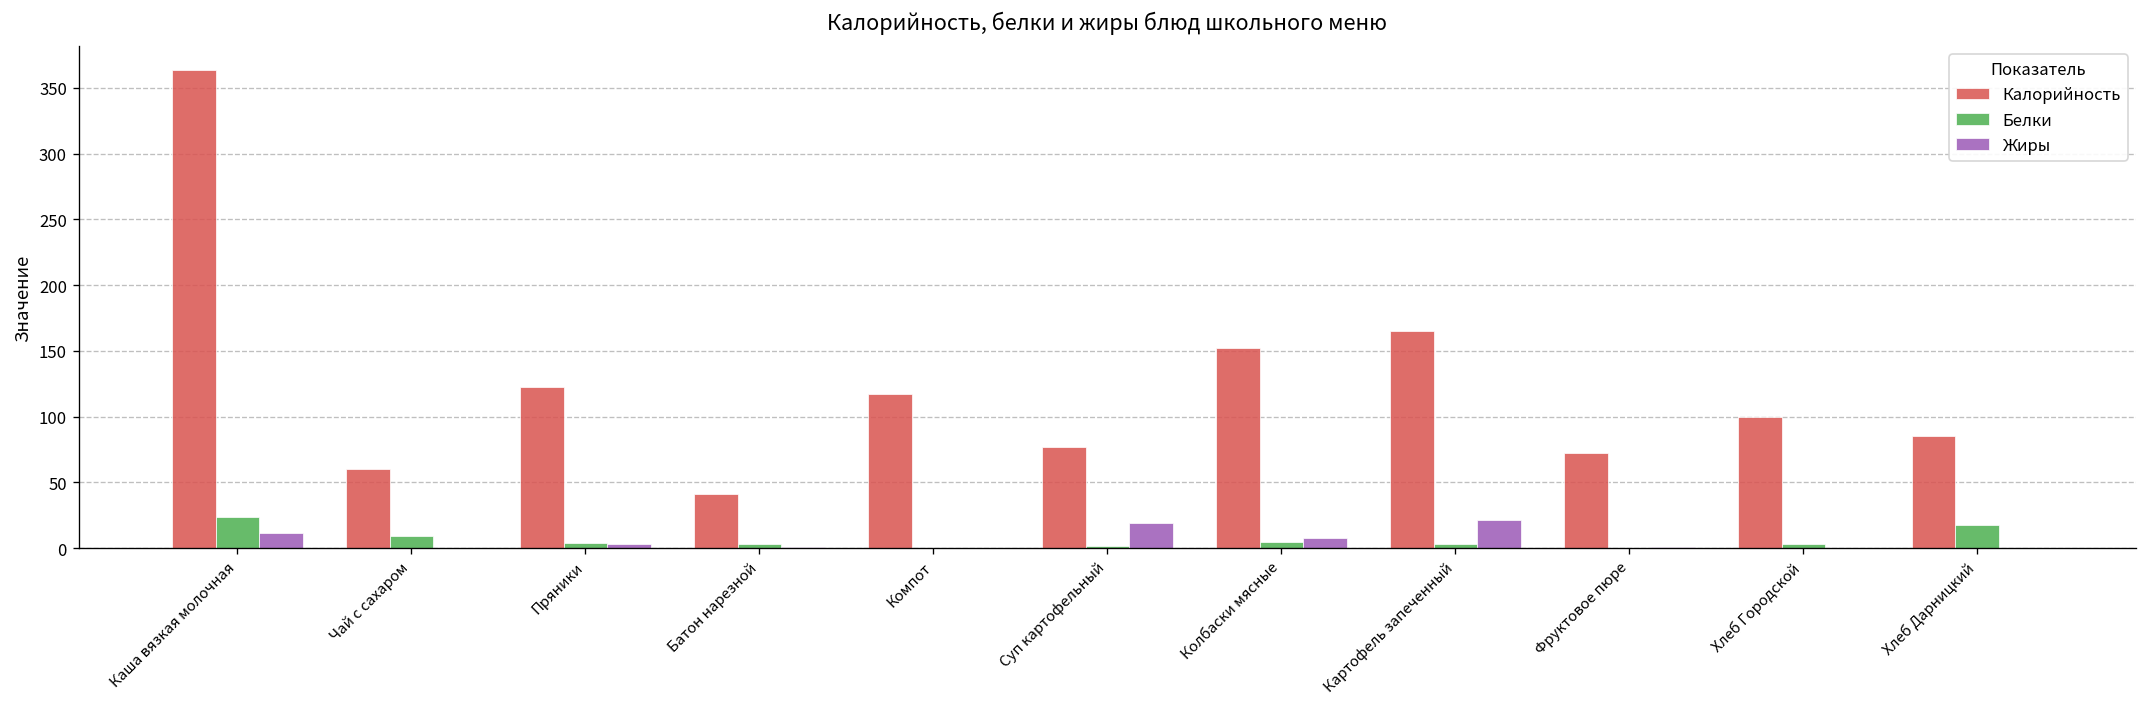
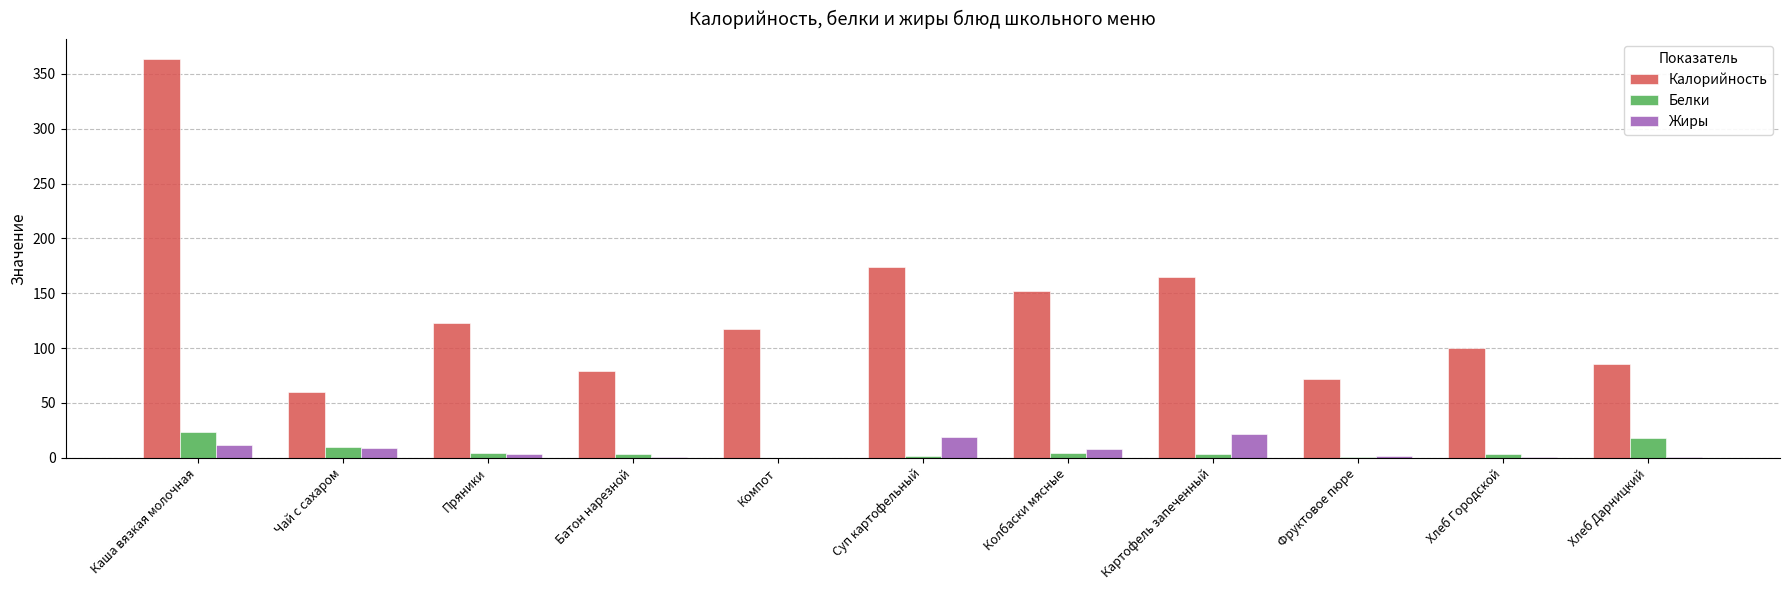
  {
    "Калорийность": {
      "Каша вязкая молочная": 364,
      "Чай с сахаром": 60,
      "Пряники": 123,
-     "Батон нарезной": 41,
+     "Батон нарезной": 80,
      "Компот": 118,
-     "Суп картофельный": 77,
+     "Суп картофельный": 174,
      "Колбаски мясные": 152,
      "Картофель запеченный": 165,
      "Фруктовое пюре": 72,
      "Хлеб Городской": 100,
      "Хлеб Дарницкий": 85
    },
    "Белки": {
      "Каша вязкая молочная": 24,
      "Чай с сахаром": 9,
      "Пряники": 4,
      "Батон нарезной": 3,
      "Колбаски мясные": 5,
      "Картофель запеченный": 3,
      "Хлеб Городской": 3,
      "Хлеб Дарницкий": 18
    },
    "Жиры": {
      "Каша вязкая молочная": 12,
-     "Чай с сахаром": 0,
+     "Чай с сахаром": 9,
      "Пряники": 3,
      "Суп картофельный": 19,
      "Колбаски мясные": 8,
      "Картофель запеченный": 21
    }
  }
